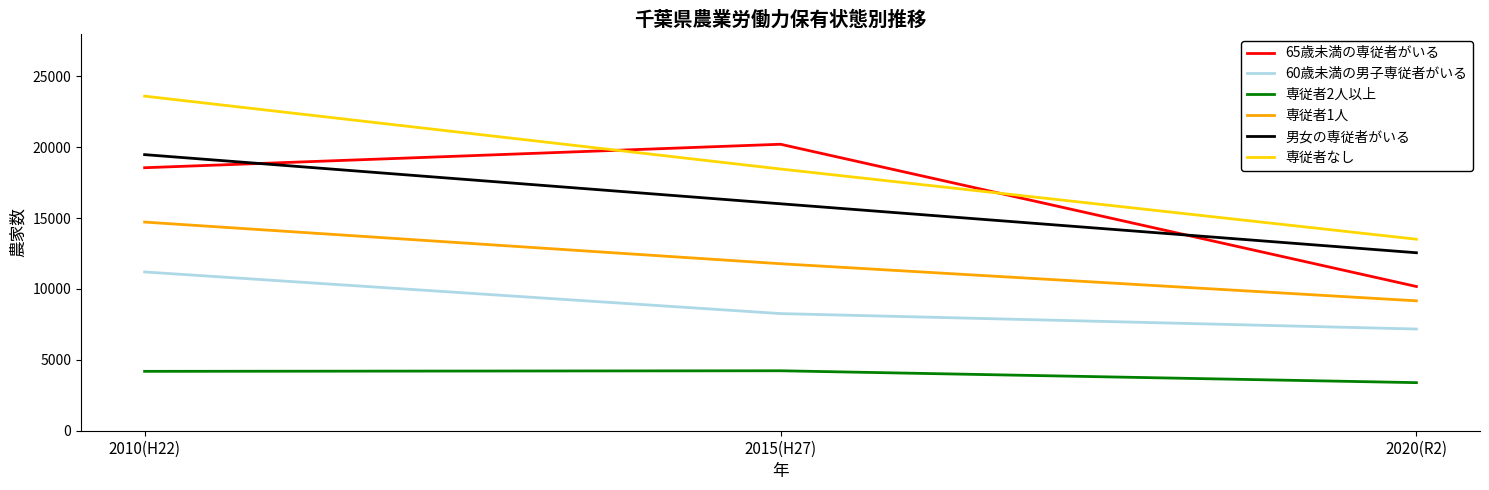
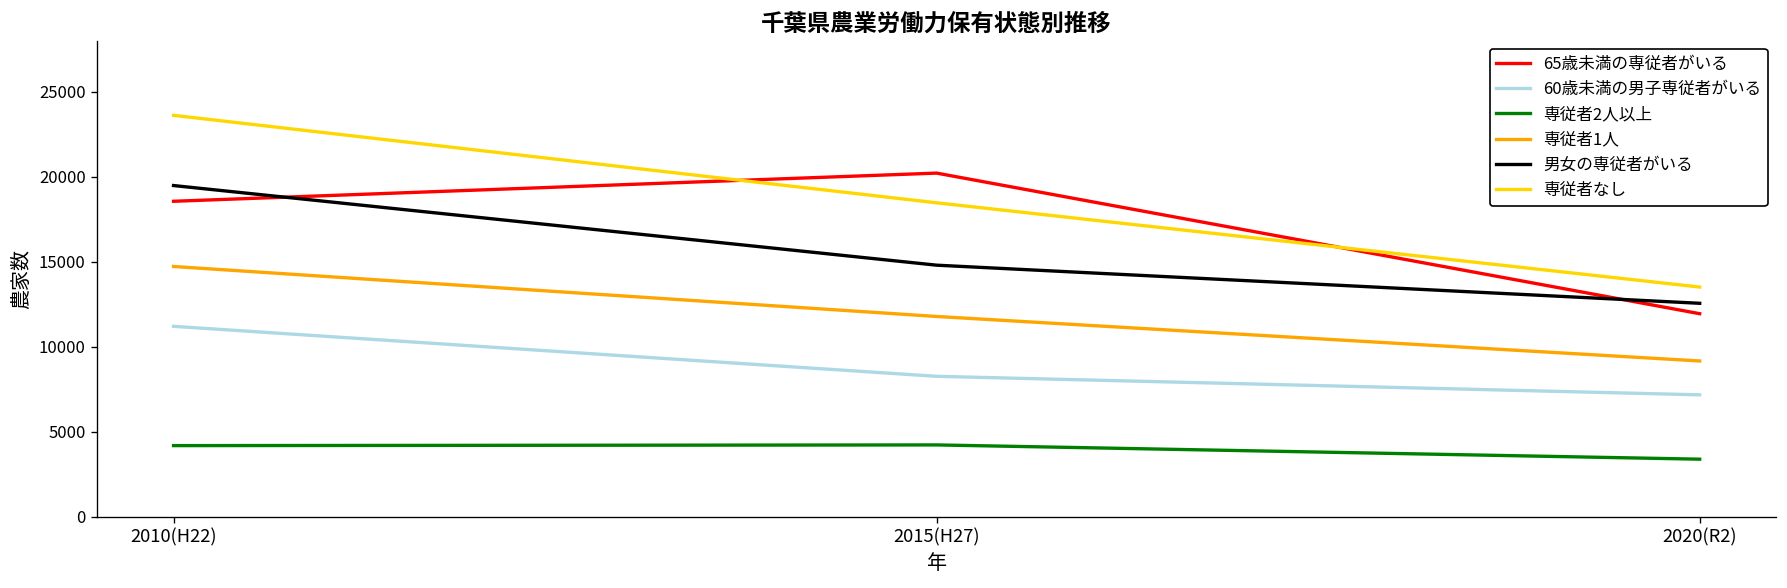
  {
    "65歳未満の専従者がいる": {
      "2010(H22)": 18600,
      "2015(H27)": 20200,
-     "2020(R2)": 10200
+     "2020(R2)": 11900
    },
    "60歳未満の男子専従者がいる": {
      "2010(H22)": 11200,
      "2015(H27)": 8300,
      "2020(R2)": 7200
    },
    "専従者2人以上": {
      "2010(H22)": 4200,
      "2015(H27)": 4200,
      "2020(R2)": 3400
    },
    "男女の専従者がいる": {
      "2010(H22)": 19500,
-     "2015(H27)": 16000,
+     "2015(H27)": 14800,
      "2020(R2)": 12600
    }
  }
